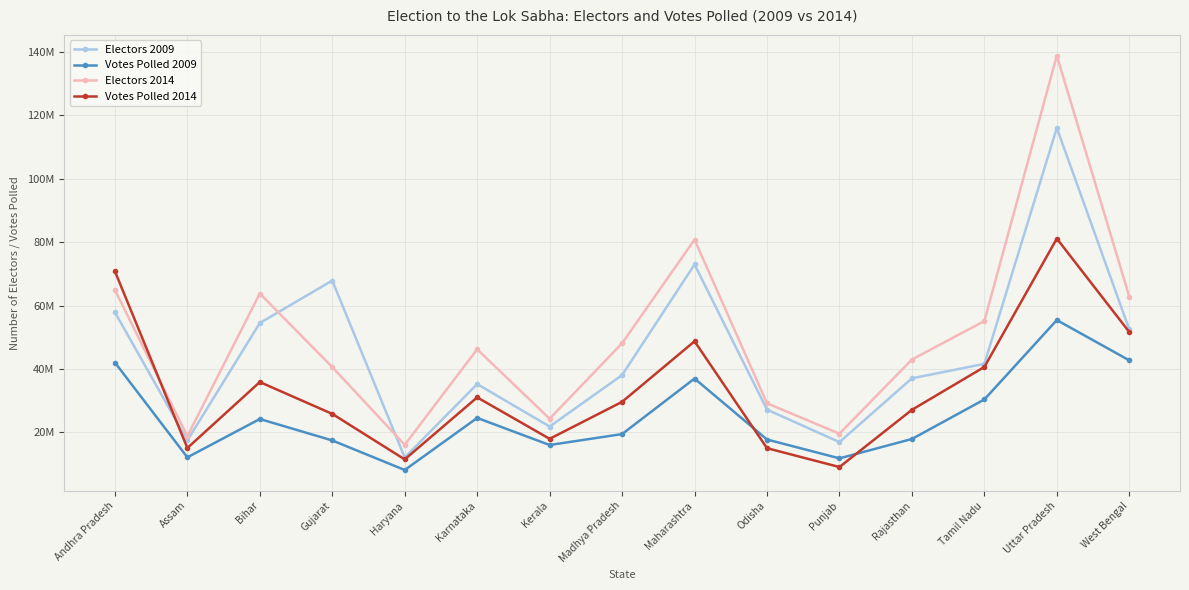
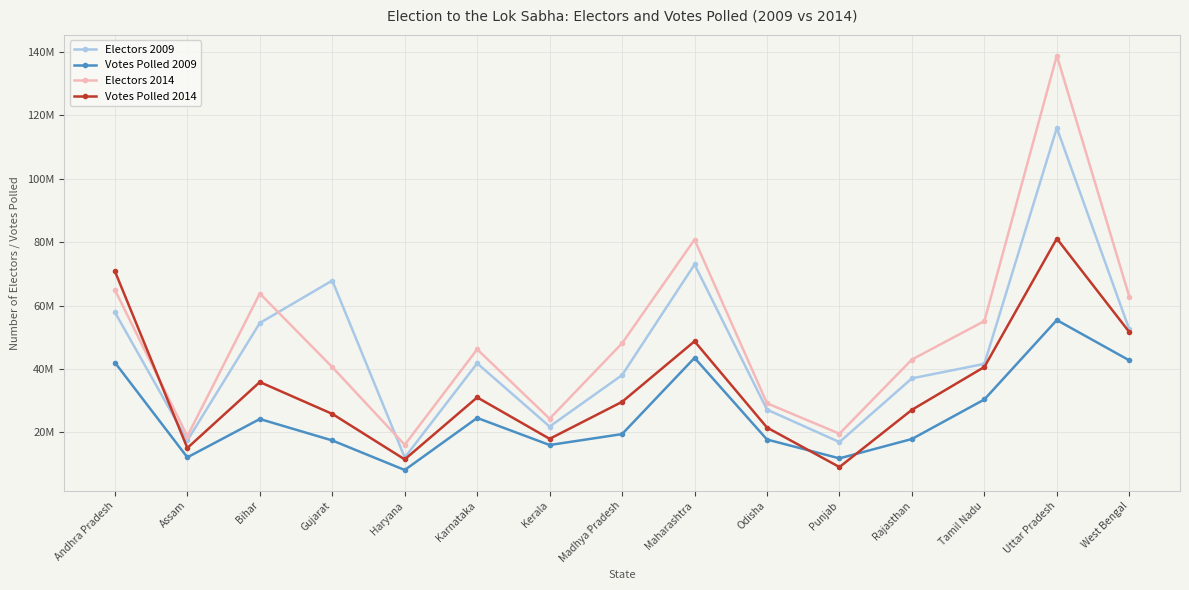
  {
    "Electors 2009": {
      "Andhra Pradesh": 58000000,
      "Assam": 17000000,
      "Bihar": 55000000,
      "Gujarat": 68000000,
-     "Karnataka": 35000000,
+     "Karnataka": 42000000,
      "Kerala": 22000000,
      "Madhya Pradesh": 38000000,
      "Maharashtra": 73000000,
      "Odisha": 27000000,
      "Punjab": 17000000,
      "Rajasthan": 37000000,
      "Tamil Nadu": 42000000,
      "Uttar Pradesh": 116000000,
      "West Bengal": 52000000
    },
    "Votes Polled 2009": {
      "Andhra Pradesh": 42000000,
      "Assam": 12000000,
      "Bihar": 24000000,
      "Gujarat": 17000000,
      "Haryana": 8000000,
      "Karnataka": 25000000,
      "Kerala": 16000000,
      "Madhya Pradesh": 19000000,
-     "Maharashtra": 37000000,
+     "Maharashtra": 44000000,
      "Odisha": 18000000,
      "Punjab": 12000000,
      "Rajasthan": 18000000,
      "Tamil Nadu": 30000000,
      "Uttar Pradesh": 55000000,
      "West Bengal": 43000000
    },
    "Electors 2014": {
      "Andhra Pradesh": 65000000,
      "Assam": 19000000,
      "Bihar": 64000000,
      "Gujarat": 41000000,
      "Haryana": 16000000,
      "Karnataka": 46000000,
      "Kerala": 24000000,
      "Madhya Pradesh": 48000000,
      "Maharashtra": 81000000,
      "Odisha": 29000000,
      "Punjab": 20000000,
      "Rajasthan": 43000000,
      "Tamil Nadu": 55000000,
      "Uttar Pradesh": 139000000,
      "West Bengal": 63000000
    },
    "Votes Polled 2014": {
      "Andhra Pradesh": 71000000,
      "Assam": 15000000,
      "Bihar": 36000000,
      "Gujarat": 26000000,
      "Karnataka": 31000000,
      "Kerala": 18000000,
      "Madhya Pradesh": 30000000,
      "Maharashtra": 49000000,
-     "Odisha": 15000000,
+     "Odisha": 22000000,
      "Punjab": 9000000,
      "Rajasthan": 27000000,
      "Tamil Nadu": 41000000,
      "Uttar Pradesh": 81000000,
      "West Bengal": 52000000
    }
  }
